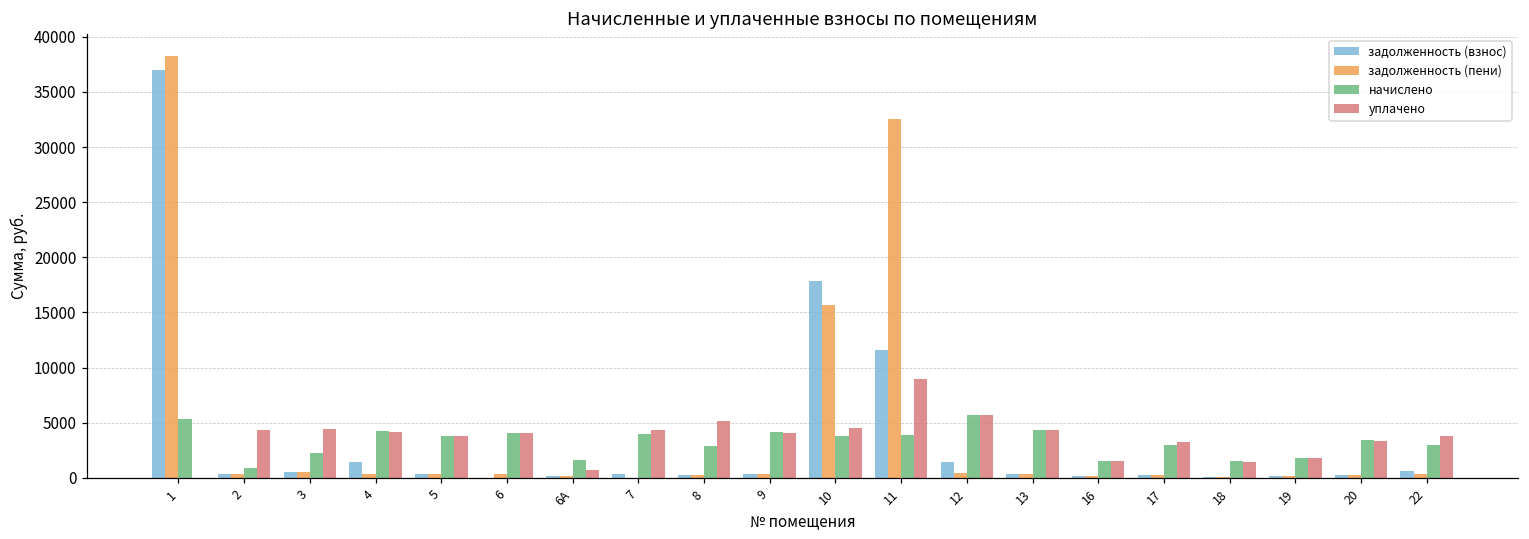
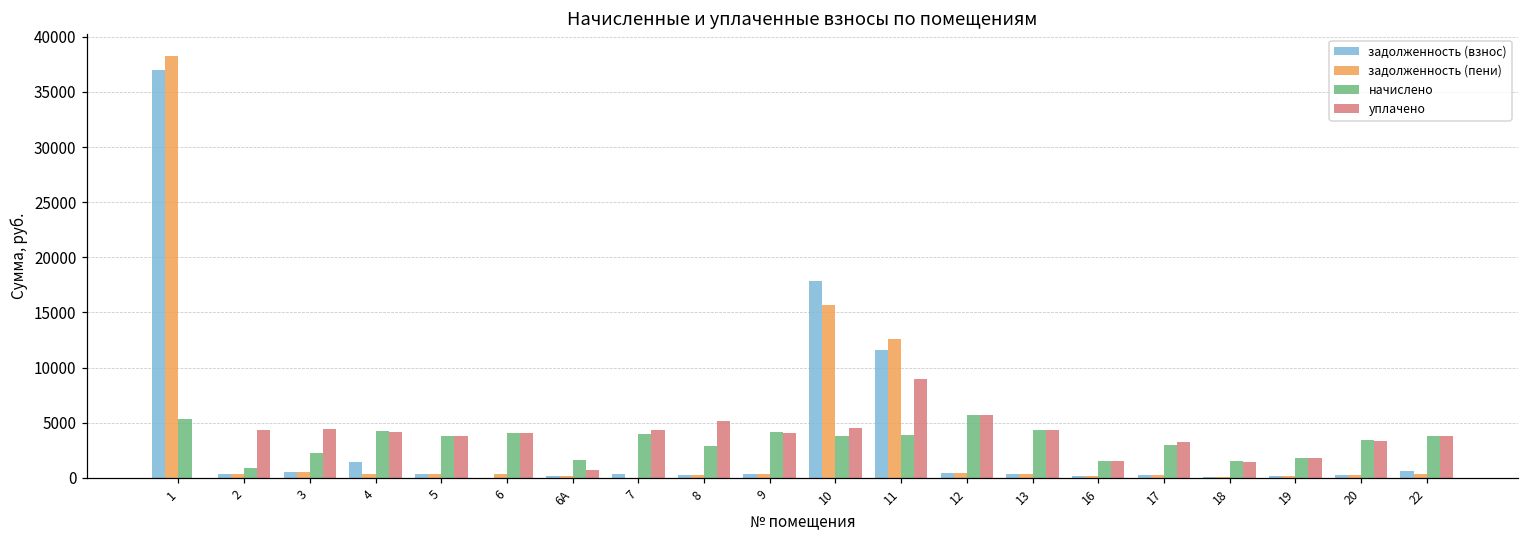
  {
    "задолженность (взнос)": {
      "1": 37000,
      "2": 400,
      "3": 600,
      "4": 1400,
      "5": 300,
      "6": 0,
      "7": 300,
      "9": 300,
      "10": 17900,
      "11": 11600,
-     "12": 1400,
+     "12": 500,
      "13": 400,
      "20": 300,
      "22": 600
    },
    "задолженность (пени)": {
      "1": 38300,
      "2": 400,
      "3": 600,
      "4": 400,
      "5": 300,
      "6": 300,
      "7": 0,
      "9": 300,
      "10": 15700,
-     "11": 32600,
+     "11": 12600,
      "12": 500,
      "13": 400,
      "17": 200,
      "20": 300,
      "22": 300
    },
    "начислено": {
      "1": 5400,
      "2": 900,
      "3": 2300,
      "4": 4200,
      "5": 3800,
      "6": 4100,
      "6А": 1600,
      "7": 4000,
      "8": 2900,
      "9": 4100,
      "10": 3800,
      "11": 3900,
      "12": 5700,
      "13": 4300,
      "16": 1500,
      "17": 3000,
      "18": 1500,
      "19": 1800,
      "20": 3400,
-     "22": 3000
+     "22": 3800
    },
    "уплачено": {
      "1": 0,
      "2": 4300,
      "3": 4400,
      "4": 4200,
      "5": 3800,
      "6": 4100,
      "6А": 700,
      "7": 4300,
      "8": 5100,
      "9": 4100,
      "10": 4500,
      "11": 9000,
      "12": 5700,
      "13": 4300,
      "16": 1500,
      "17": 3200,
      "18": 1500,
      "19": 1800,
      "20": 3400,
      "22": 3800
    }
  }
